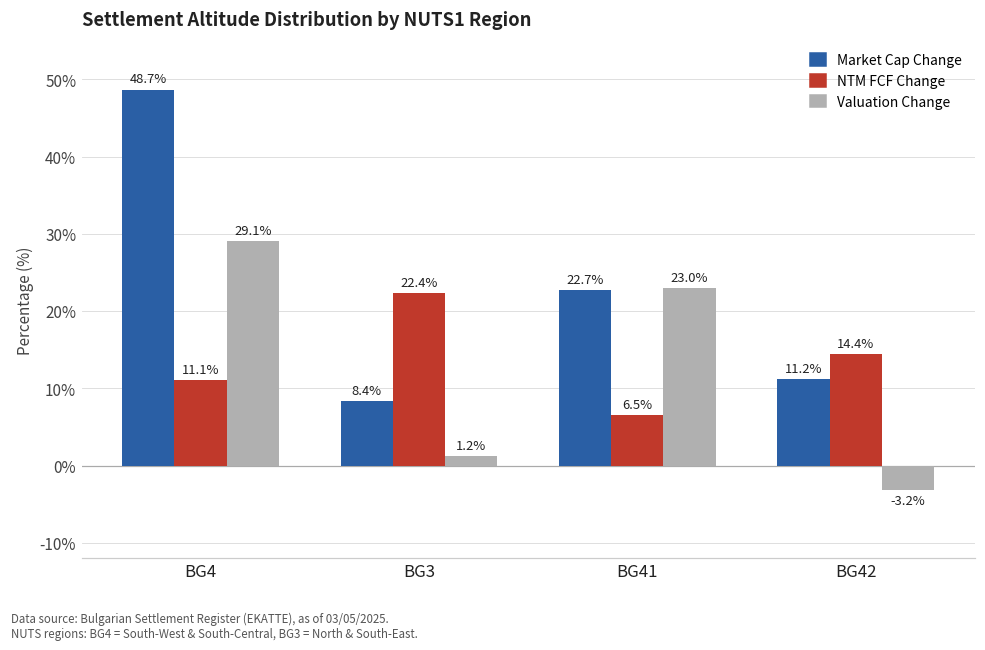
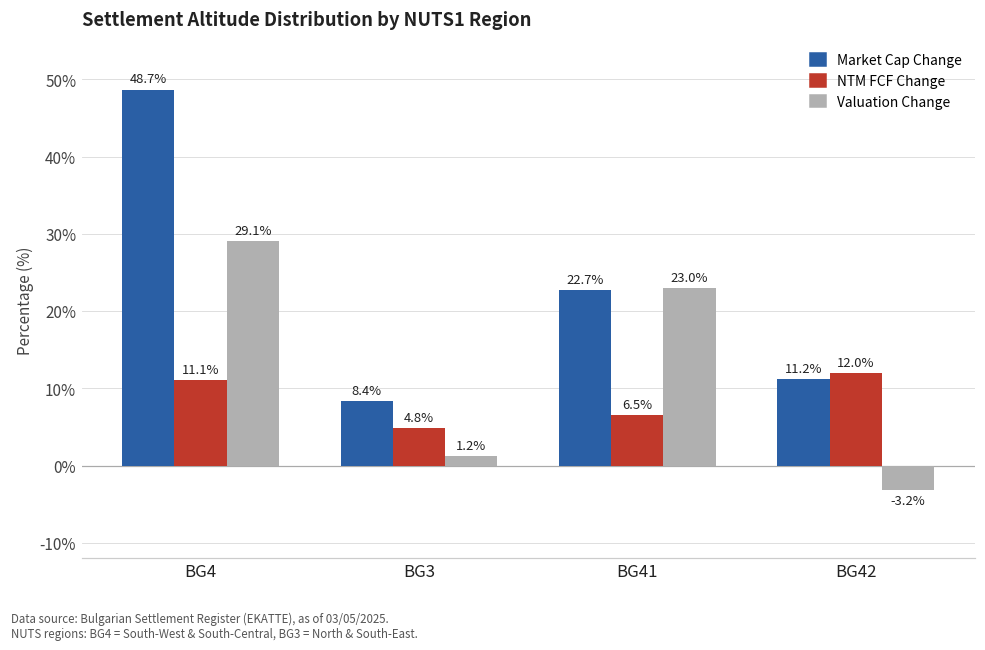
  {
    "Market Cap Change": {
      "BG4": "48.7%",
      "BG3": "8.4%",
      "BG41": "22.7%",
      "BG42": "11.2%"
    },
    "NTM FCF Change": {
      "BG4": "11.1%",
-     "BG3": "22.4%",
+     "BG3": "4.8%",
      "BG41": "6.5%",
-     "BG42": "14.4%"
+     "BG42": "12.0%"
    },
    "Valuation Change": {
      "BG4": "29.1%",
      "BG3": "1.2%",
      "BG41": "23.0%",
      "BG42": "-3.2%"
    }
  }
